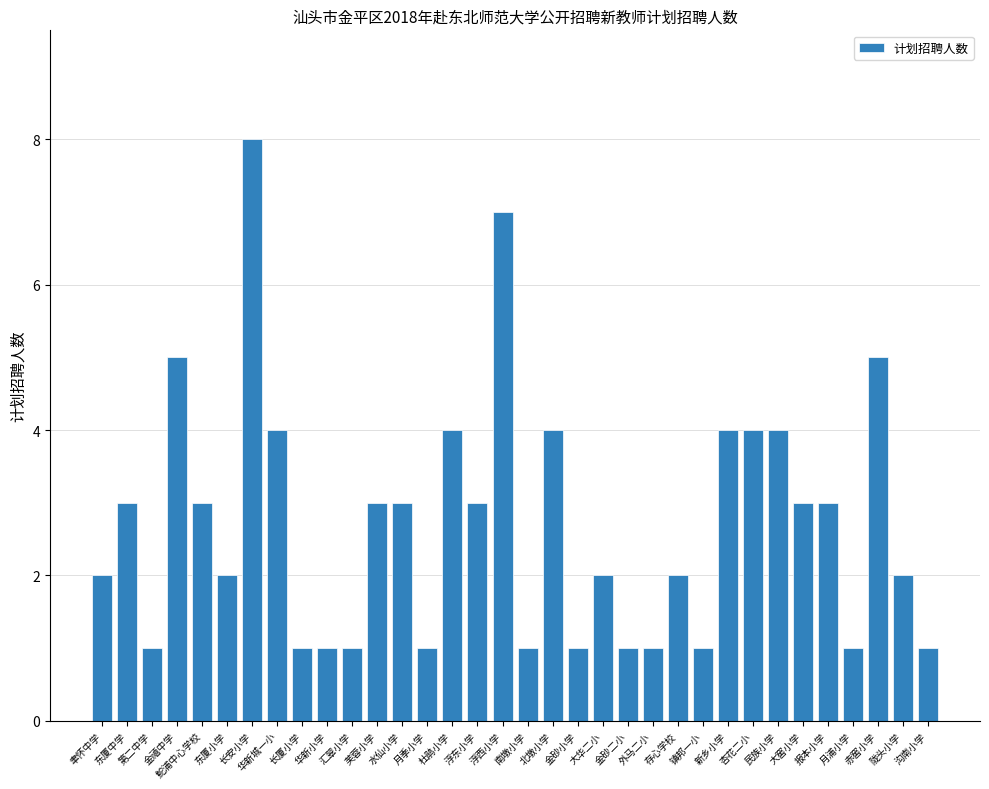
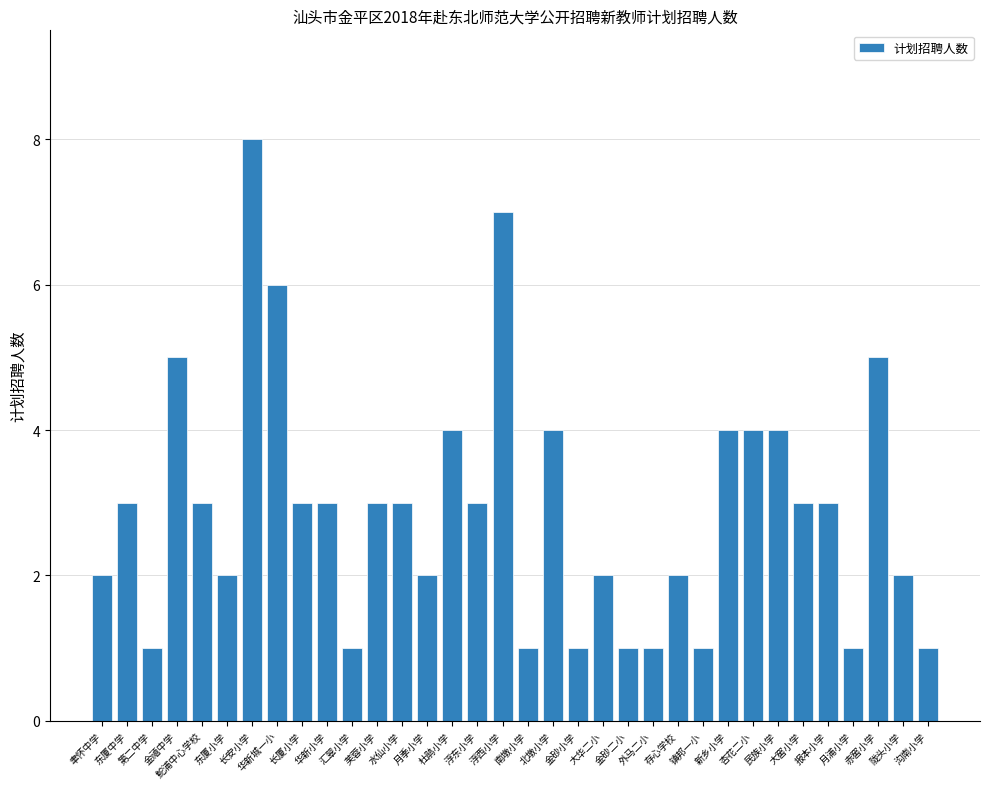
  {
    "聿怀中学": 2,
    "东厦中学": 3,
    "第二中学": 1,
    "金禧中学": 5,
    "鮀浦中心学校": 3,
    "东厦小学": 2,
    "长安小学": 8,
-   "华新城一小": 4,
-   "长厦小学": 1,
-   "华新小学": 1,
+   "华新城一小": 6,
+   "长厦小学": 3,
+   "华新小学": 3,
    "汇翠小学": 1,
    "芙蓉小学": 3,
    "水仙小学": 3,
-   "月季小学": 1,
+   "月季小学": 2,
    "杜鹃小学": 4,
    "浮东小学": 3,
    "浮西小学": 7,
    "南墩小学": 1,
    "北墩小学": 4,
    "金砂小学": 1,
    "大华二小": 2,
    "金砂二小": 1,
    "外马二小": 1,
    "存心学校": 2,
    "镇邦一小": 1,
    "新乡小学": 4,
    "杏花二小": 4,
    "民族小学": 4,
    "大窖小学": 3,
    "报本小学": 3,
    "月浦小学": 1,
    "赤窖小学": 5,
    "陇头小学": 2,
    "沟南小学": 1
  }
